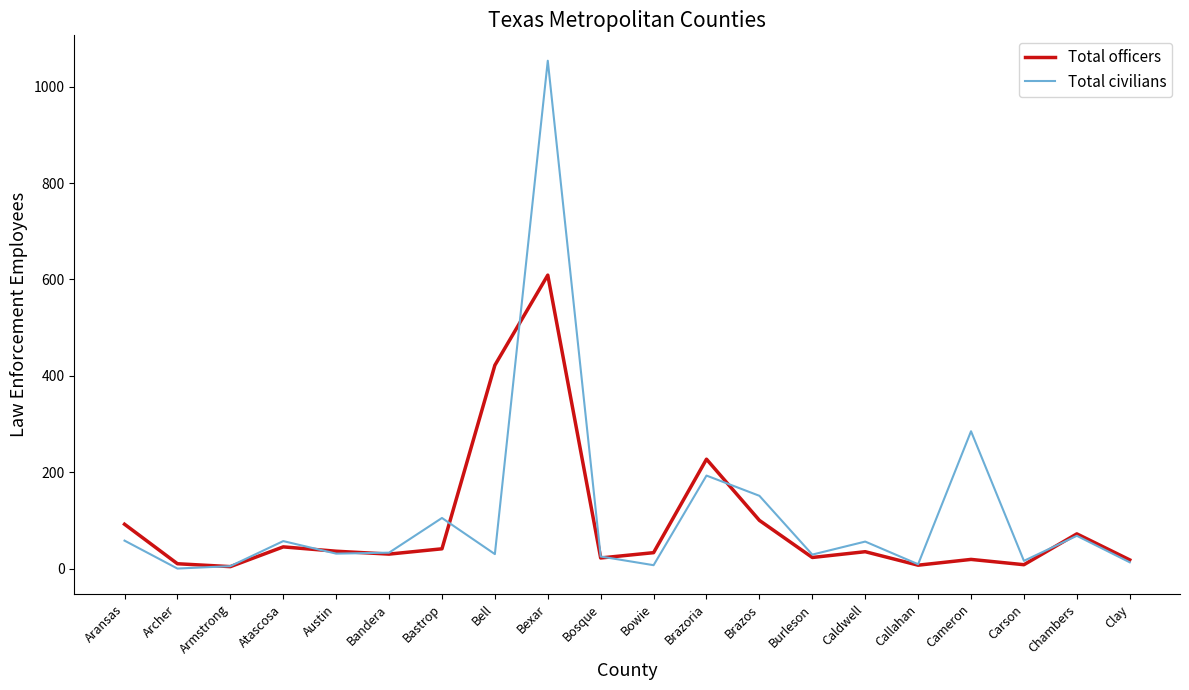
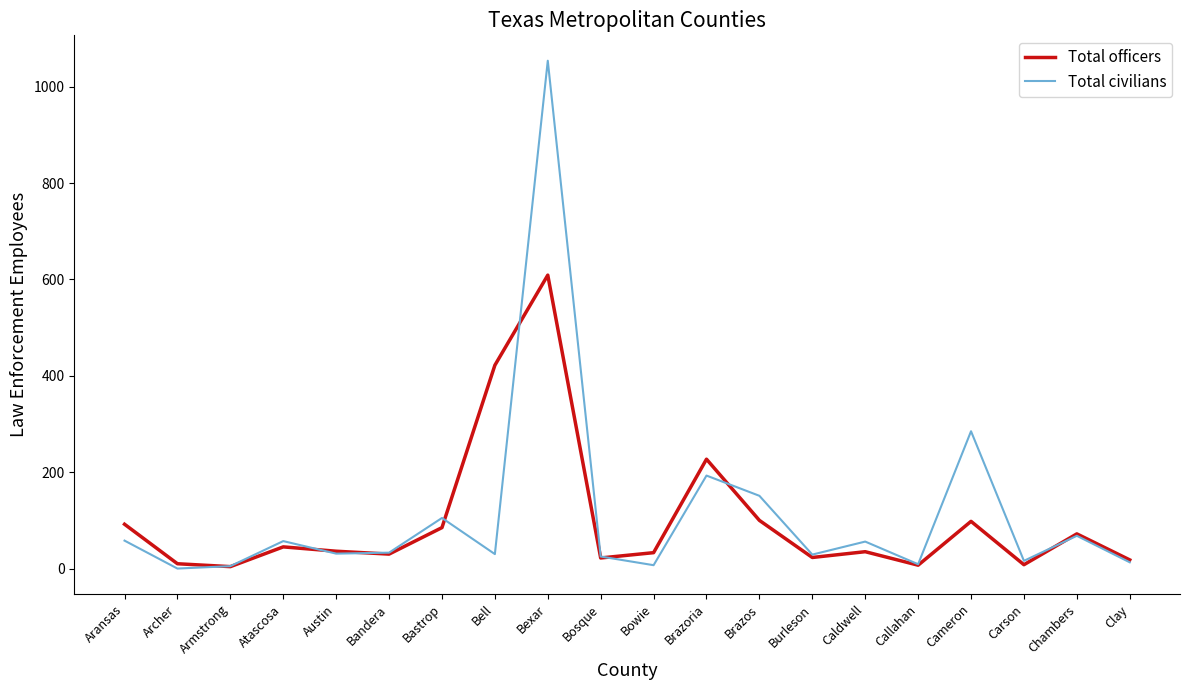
  {
    "Total officers": {
      "Aransas": 90,
      "Archer": 10,
      "Atascosa": 50,
-     "Bastrop": 40,
+     "Bastrop": 90,
      "Bell": 420,
      "Bexar": 610,
      "Bowie": 30,
      "Brazoria": 230,
      "Brazos": 100,
      "Burleson": 20,
      "Caldwell": 40,
-     "Cameron": 20,
+     "Cameron": 100,
      "Carson": 10
    },
    "Total civilians": {
      "Aransas": 60,
      "Archer": 0,
      "Atascosa": 60,
      "Bastrop": 110,
      "Bell": 30,
      "Bexar": 1050,
      "Bowie": 10,
      "Brazoria": 190,
      "Brazos": 150,
      "Burleson": 30,
      "Caldwell": 60,
      "Cameron": 290,
      "Carson": 20
    }
  }
